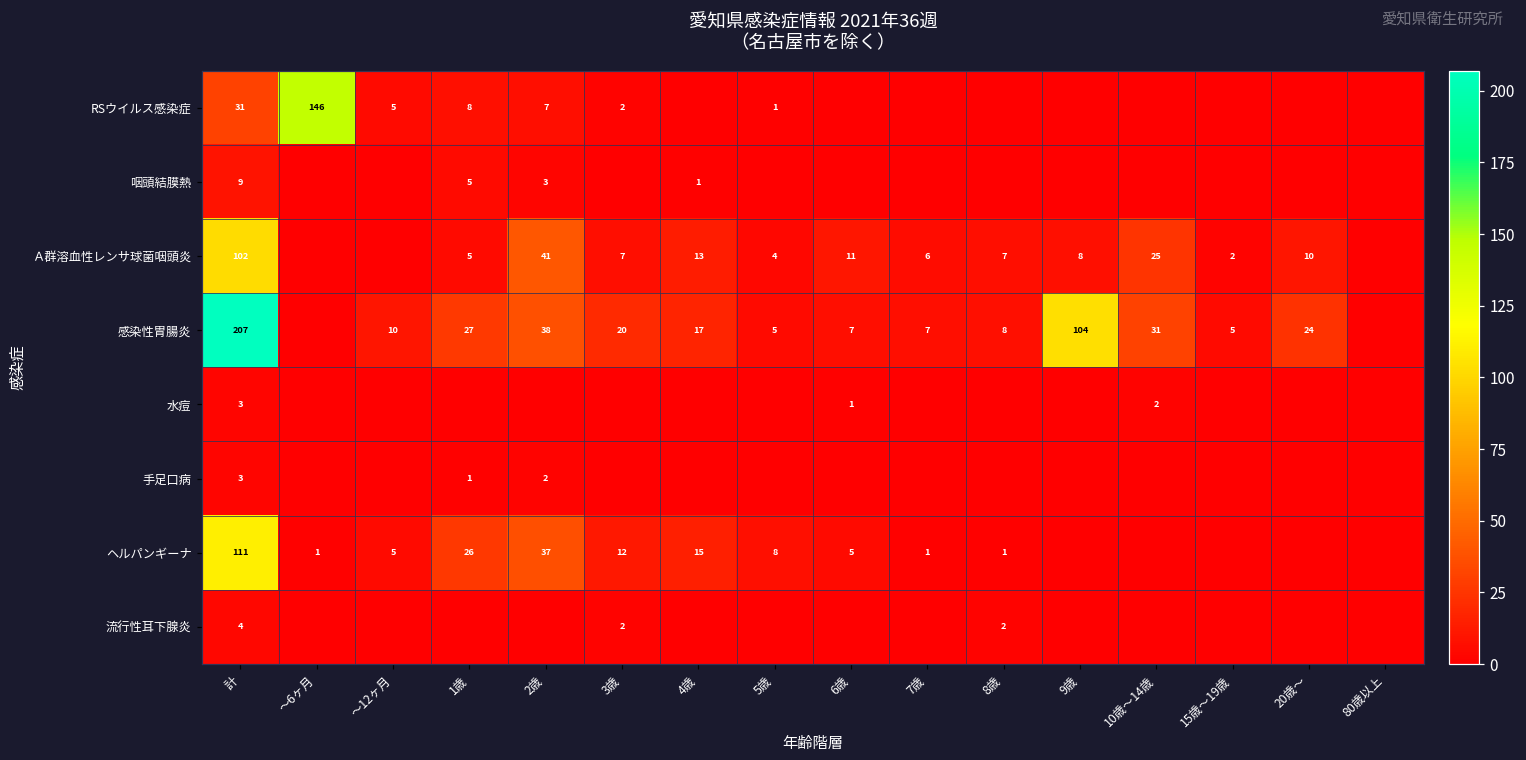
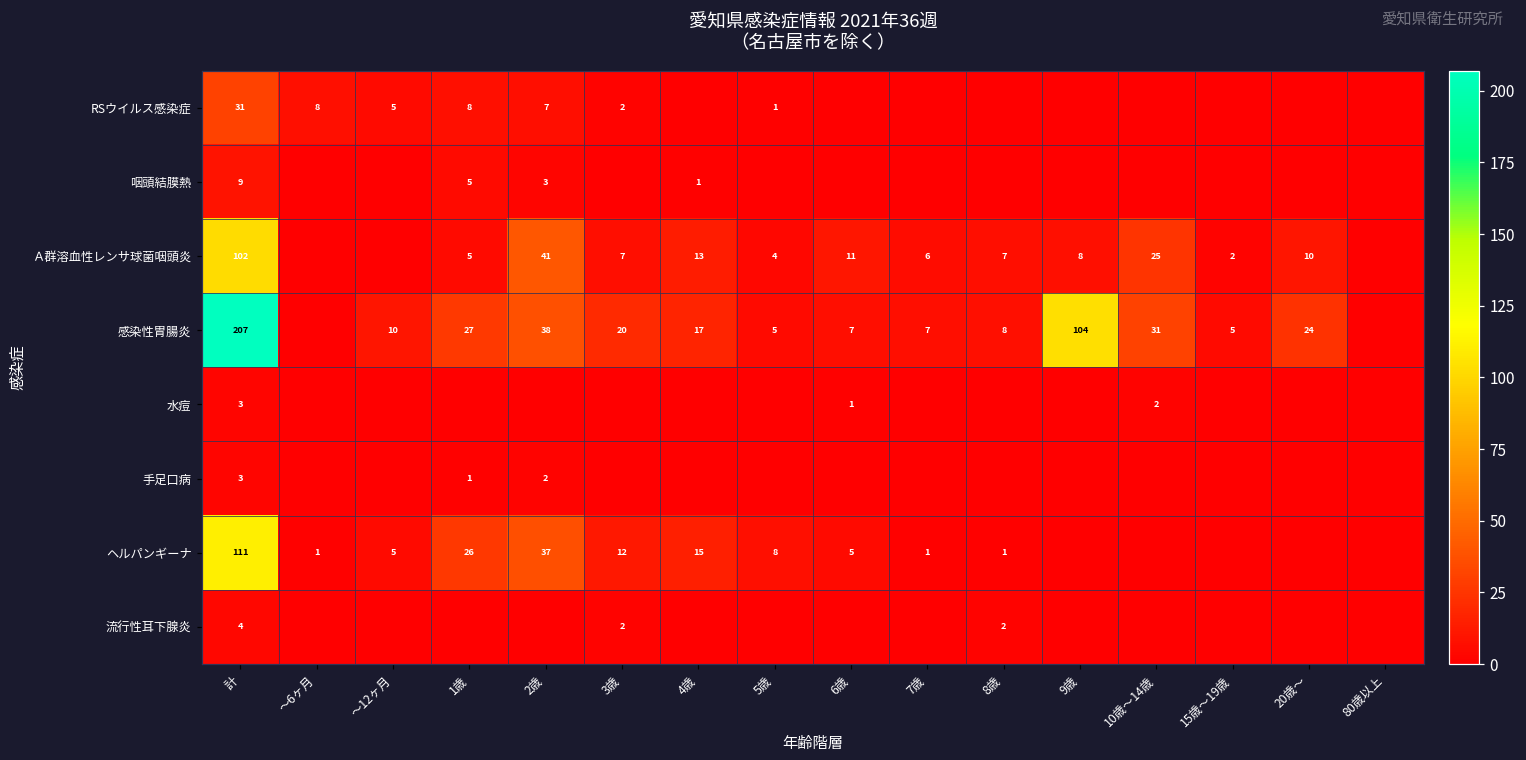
  {
    "RSウイルス感染症": {
      "計": 31,
-     "～6ヶ月": 146,
+     "～6ヶ月": 8,
      "～12ヶ月": 5,
      "1歳": 8,
      "2歳": 7,
      "3歳": 2,
      "5歳": 1
    },
    "咽頭結膜熱": {
      "計": 9,
      "1歳": 5,
      "2歳": 3,
      "4歳": 1
    },
    "Ａ群溶血性レンサ球菌咽頭炎": {
      "計": 102,
      "1歳": 5,
      "2歳": 41,
      "3歳": 7,
      "4歳": 13,
      "5歳": 4,
      "6歳": 11,
      "7歳": 6,
      "8歳": 7,
      "9歳": 8,
      "10歳～14歳": 25,
      "15歳～19歳": 2,
      "20歳～": 10
    },
    "感染性胃腸炎": {
      "計": 207,
      "～12ヶ月": 10,
      "1歳": 27,
      "2歳": 38,
      "3歳": 20,
      "4歳": 17,
      "5歳": 5,
      "6歳": 7,
      "7歳": 7,
      "8歳": 8,
      "9歳": 104,
      "10歳～14歳": 31,
      "15歳～19歳": 5,
      "20歳～": 24
    },
    "水痘": {
      "計": 3,
      "6歳": 1,
      "10歳～14歳": 2
    },
    "手足口病": {
      "計": 3,
      "1歳": 1,
      "2歳": 2
    },
    "ヘルパンギーナ": {
      "計": 111,
      "～6ヶ月": 1,
      "～12ヶ月": 5,
      "1歳": 26,
      "2歳": 37,
      "3歳": 12,
      "4歳": 15,
      "5歳": 8,
      "6歳": 5,
      "7歳": 1,
      "8歳": 1
    },
    "流行性耳下腺炎": {
      "計": 4,
      "3歳": 2,
      "8歳": 2
    }
  }
